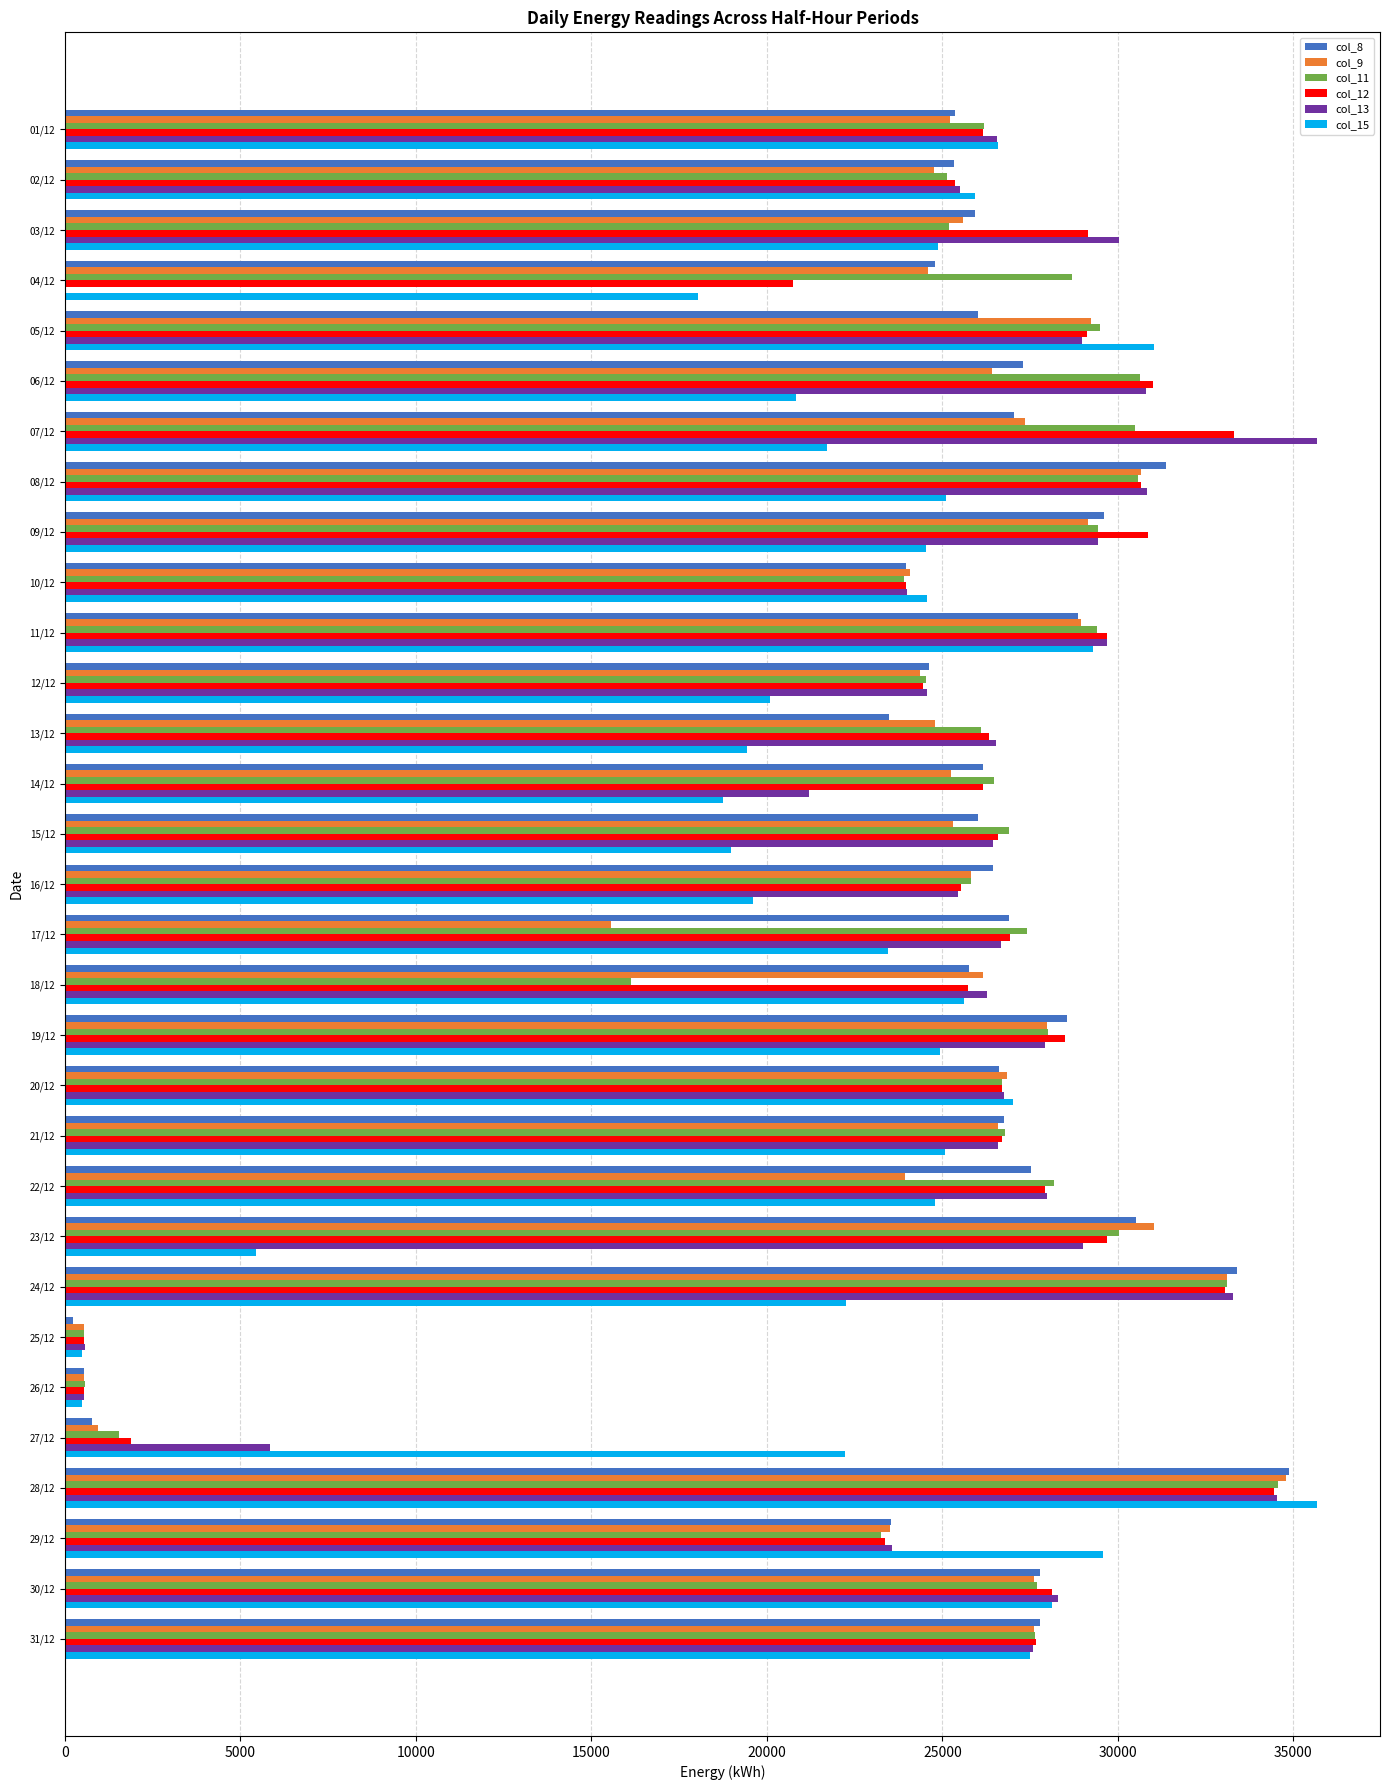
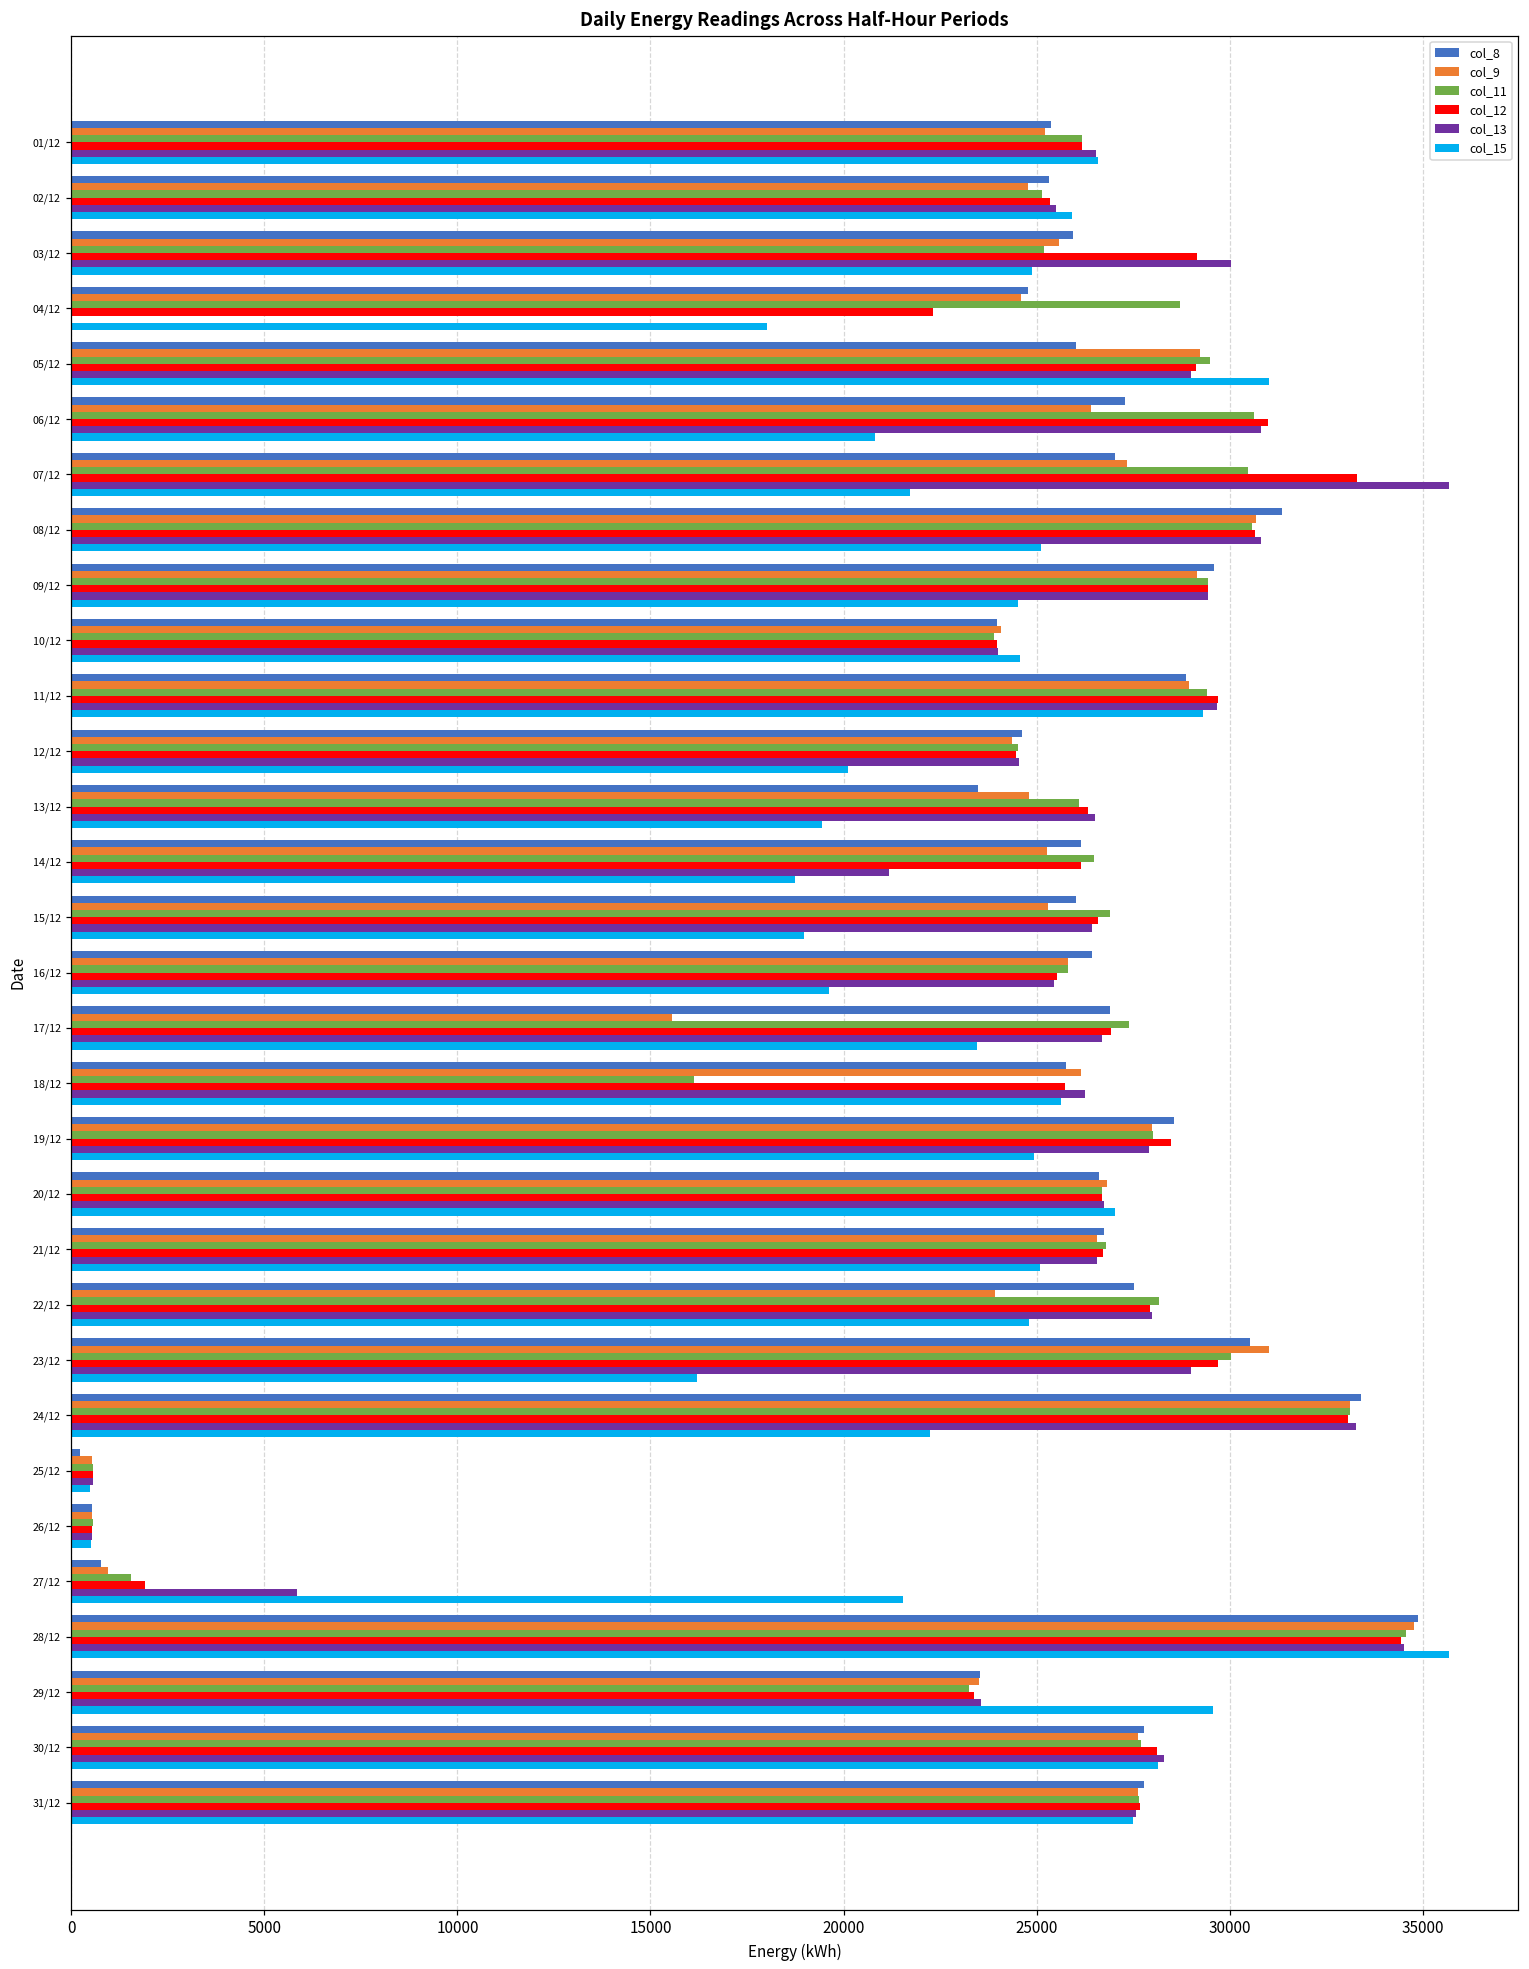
  {
    "col_8": {
      "01/12": 25400,
      "02/12": 25300,
      "03/12": 25900,
      "04/12": 24800,
      "05/12": 26000,
      "06/12": 27300,
      "07/12": 27000,
      "08/12": 31400,
      "09/12": 29600,
      "10/12": 24000,
      "11/12": 28900,
      "12/12": 24600,
      "13/12": 23500,
      "14/12": 26200,
      "15/12": 26000,
      "16/12": 26400,
      "17/12": 26900,
      "18/12": 25800,
      "19/12": 28600,
      "20/12": 26600,
      "21/12": 26800,
      "22/12": 27500,
      "23/12": 30500,
      "24/12": 33400,
      "25/12": 200,
      "26/12": 500,
      "27/12": 800,
      "28/12": 34900,
      "29/12": 23500,
      "30/12": 27800,
      "31/12": 27800
    },
    "col_9": {
      "01/12": 25200,
      "02/12": 24800,
      "03/12": 25600,
      "04/12": 24600,
      "05/12": 29200,
      "06/12": 26400,
      "07/12": 27400,
      "08/12": 30700,
      "09/12": 29100,
      "10/12": 24100,
      "11/12": 29000,
      "12/12": 24400,
      "13/12": 24800,
      "14/12": 25300,
      "15/12": 25300,
      "16/12": 25800,
      "17/12": 15600,
      "18/12": 26100,
      "19/12": 28000,
      "20/12": 26800,
      "21/12": 26600,
      "22/12": 23900,
      "23/12": 31000,
      "24/12": 33100,
      "25/12": 500,
      "26/12": 500,
      "27/12": 900,
      "28/12": 34800,
      "29/12": 23500,
      "30/12": 27600,
      "31/12": 27600
    },
    "col_11": {
      "01/12": 26200,
      "02/12": 25100,
      "03/12": 25200,
      "04/12": 28700,
      "05/12": 29500,
      "06/12": 30600,
      "07/12": 30500,
      "08/12": 30600,
      "09/12": 29400,
      "10/12": 23900,
      "11/12": 29400,
      "12/12": 24500,
      "13/12": 26100,
      "14/12": 26500,
      "15/12": 26900,
      "16/12": 25800,
      "17/12": 27400,
      "18/12": 16100,
      "19/12": 28000,
      "20/12": 26700,
      "21/12": 26800,
      "22/12": 28200,
      "23/12": 30000,
      "24/12": 33100,
      "25/12": 600,
      "26/12": 600,
      "27/12": 1500,
      "28/12": 34600,
      "29/12": 23300,
      "30/12": 27700,
      "31/12": 27600
    },
    "col_12": {
      "01/12": 26200,
      "02/12": 25300,
      "03/12": 29200,
-     "04/12": 20800,
+     "04/12": 22300,
      "05/12": 29100,
      "06/12": 31000,
      "07/12": 33300,
      "08/12": 30700,
-     "09/12": 30900,
+     "09/12": 29400,
      "10/12": 24000,
      "11/12": 29700,
      "12/12": 24500,
      "13/12": 26300,
      "14/12": 26200,
      "15/12": 26600,
      "16/12": 25500,
      "17/12": 26900,
      "18/12": 25700,
      "19/12": 28500,
      "20/12": 26700,
      "21/12": 26700,
      "22/12": 27900,
      "23/12": 29700,
      "24/12": 33100,
      "25/12": 600,
      "26/12": 500,
      "27/12": 1900,
      "28/12": 34500,
      "29/12": 23400,
      "30/12": 28100,
      "31/12": 27700
    },
    "col_13": {
      "01/12": 26500,
      "02/12": 25500,
      "03/12": 30000,
      "04/12": 0,
      "05/12": 29000,
      "06/12": 30800,
      "07/12": 35700,
      "08/12": 30800,
      "09/12": 29400,
      "10/12": 24000,
      "11/12": 29700,
      "12/12": 24600,
      "13/12": 26500,
      "14/12": 21200,
      "15/12": 26400,
      "16/12": 25400,
      "17/12": 26700,
      "18/12": 26300,
      "19/12": 27900,
      "20/12": 26800,
      "21/12": 26600,
      "22/12": 28000,
      "23/12": 29000,
      "24/12": 33300,
      "25/12": 600,
      "26/12": 500,
      "27/12": 5800,
      "28/12": 34500,
      "29/12": 23600,
      "30/12": 28300,
      "31/12": 27600
    },
    "col_15": {
      "01/12": 26600,
      "02/12": 25900,
      "03/12": 24900,
      "04/12": 18000,
      "05/12": 31000,
      "06/12": 20800,
      "07/12": 21700,
      "08/12": 25100,
      "09/12": 24500,
      "10/12": 24600,
      "11/12": 29300,
      "12/12": 20100,
      "13/12": 19400,
      "14/12": 18800,
      "15/12": 19000,
      "16/12": 19600,
      "17/12": 23500,
      "18/12": 25600,
      "19/12": 24900,
      "20/12": 27000,
      "21/12": 25100,
      "22/12": 24800,
-     "23/12": 5500,
+     "23/12": 16200,
      "24/12": 22300,
      "25/12": 500,
      "26/12": 500,
-     "27/12": 22200,
+     "27/12": 21500,
      "28/12": 35700,
      "29/12": 29600,
      "30/12": 28100,
      "31/12": 27500
    }
  }
